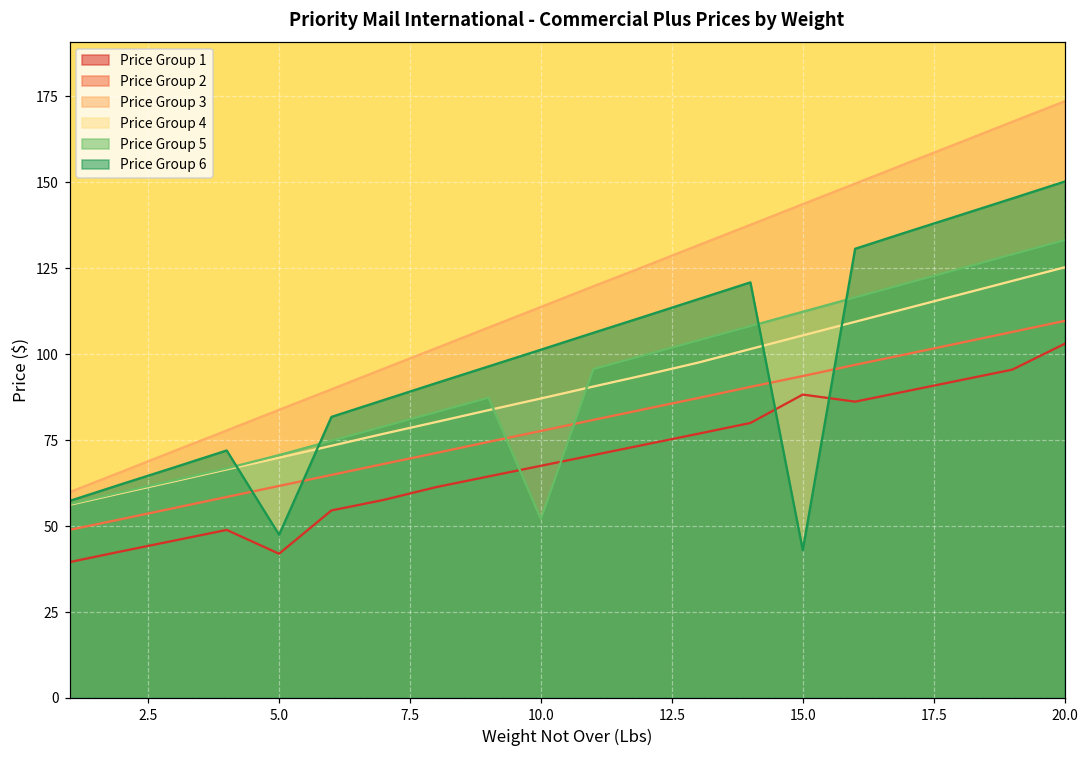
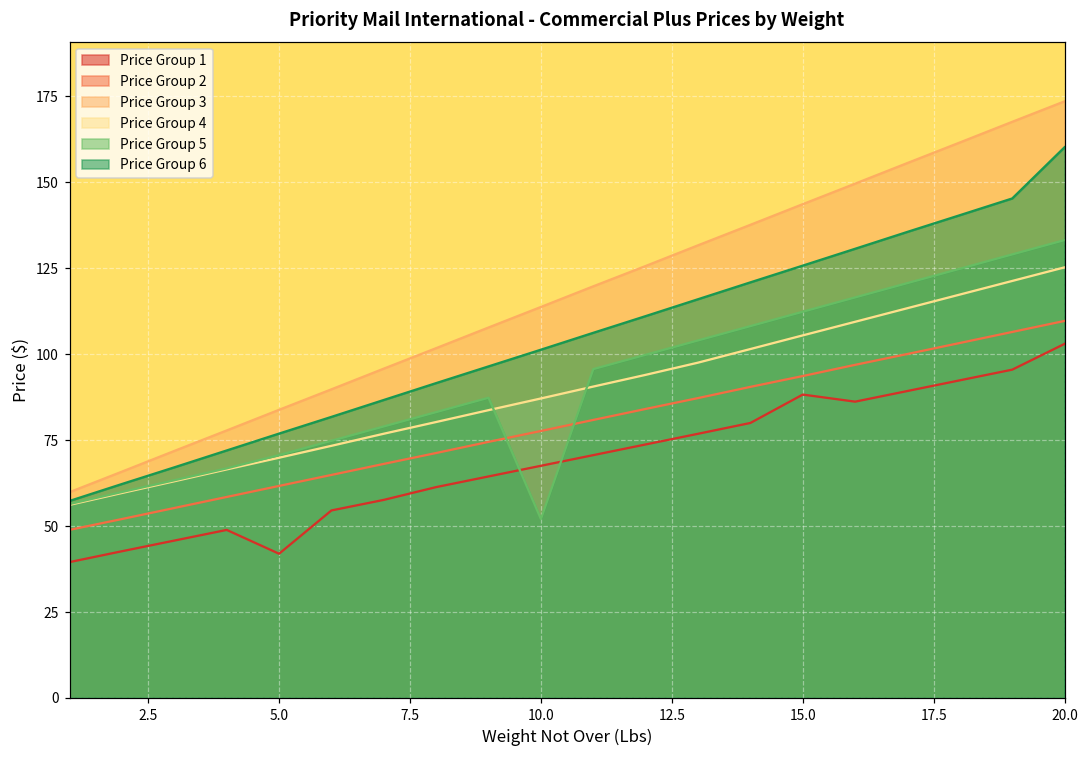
  {
    "Price Group 1": {
      "5.0": 42,
      "10.0": 68,
      "15.0": 88,
      "20.0": 103
    },
    "Price Group 5": {
      "10.0": 52,
      "15.0": 112,
      "20.0": 133
    },
    "Price Group 6": {
-     "5.0": 47,
+     "5.0": 77,
      "10.0": 101,
-     "15.0": 43,
-     "20.0": 150
+     "15.0": 126,
+     "20.0": 160
    }
  }
